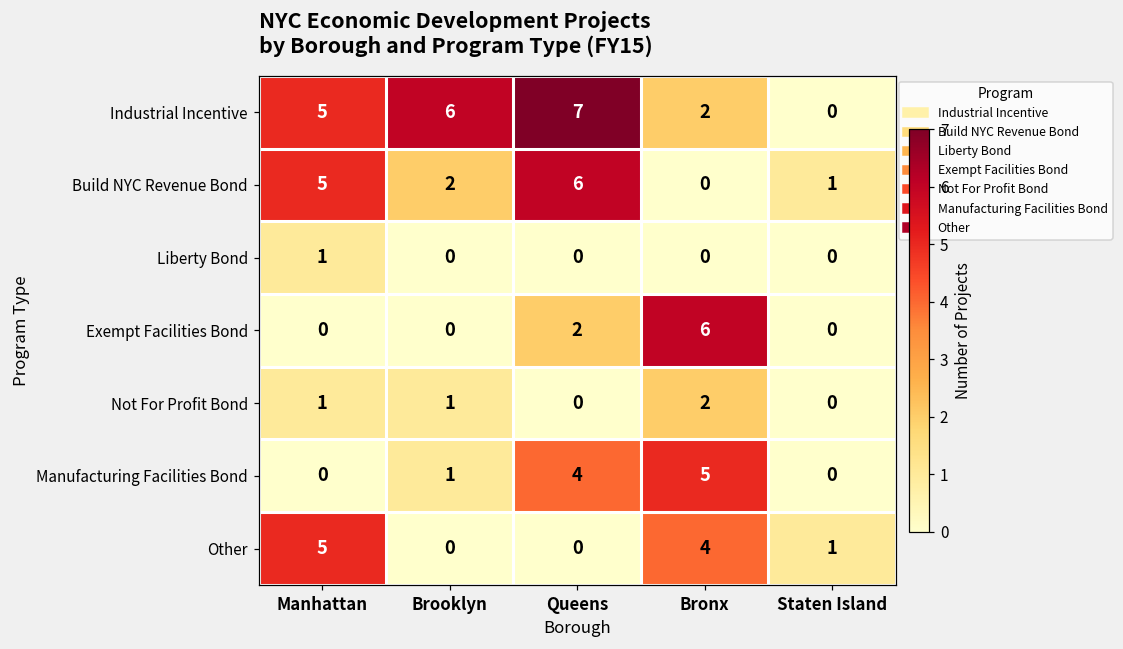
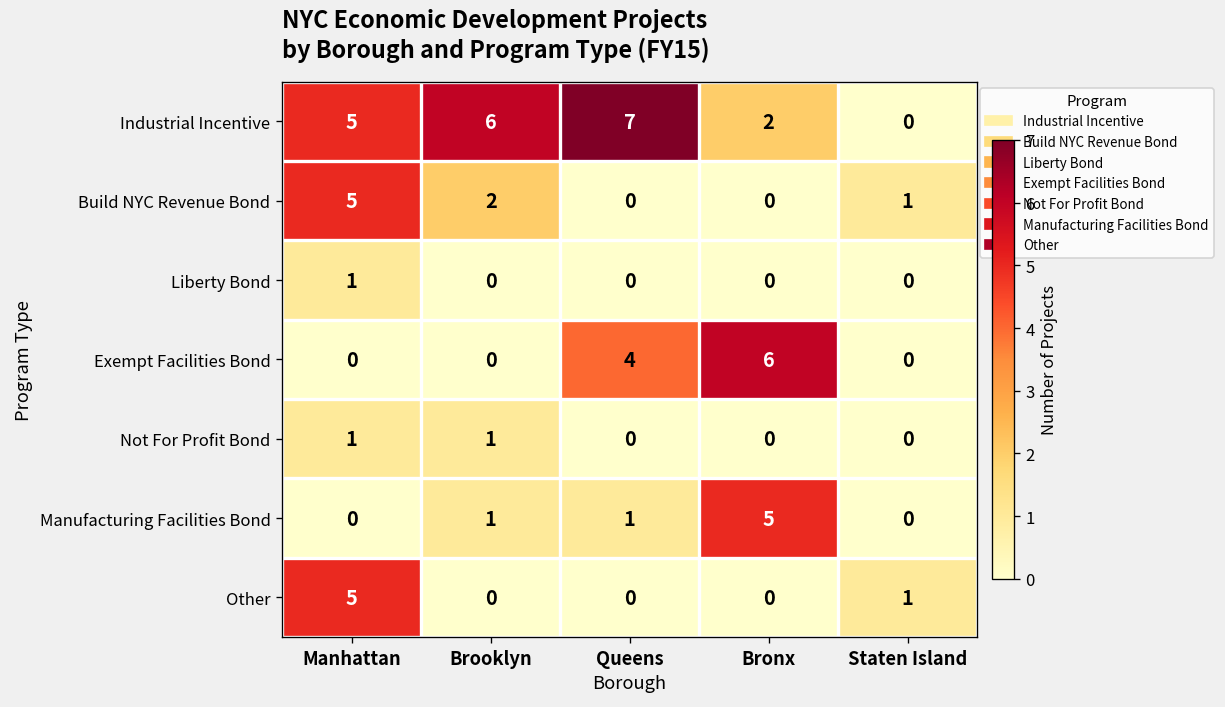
  {
    "Industrial Incentive": {
      "Manhattan": 5,
      "Brooklyn": 6,
      "Queens": 7,
      "Bronx": 2,
      "Staten Island": 0
    },
    "Build NYC Revenue Bond": {
      "Manhattan": 5,
      "Brooklyn": 2,
-     "Queens": 6,
+     "Queens": 0,
      "Bronx": 0,
      "Staten Island": 1
    },
    "Liberty Bond": {
      "Manhattan": 1,
      "Brooklyn": 0,
      "Queens": 0,
      "Bronx": 0,
      "Staten Island": 0
    },
    "Exempt Facilities Bond": {
      "Manhattan": 0,
      "Brooklyn": 0,
-     "Queens": 2,
+     "Queens": 4,
      "Bronx": 6,
      "Staten Island": 0
    },
    "Not For Profit Bond": {
      "Manhattan": 1,
      "Brooklyn": 1,
      "Queens": 0,
-     "Bronx": 2,
+     "Bronx": 0,
      "Staten Island": 0
    },
    "Manufacturing Facilities Bond": {
      "Manhattan": 0,
      "Brooklyn": 1,
-     "Queens": 4,
+     "Queens": 1,
      "Bronx": 5,
      "Staten Island": 0
    },
    "Other": {
      "Manhattan": 5,
      "Brooklyn": 0,
      "Queens": 0,
-     "Bronx": 4,
+     "Bronx": 0,
      "Staten Island": 1
    }
  }
